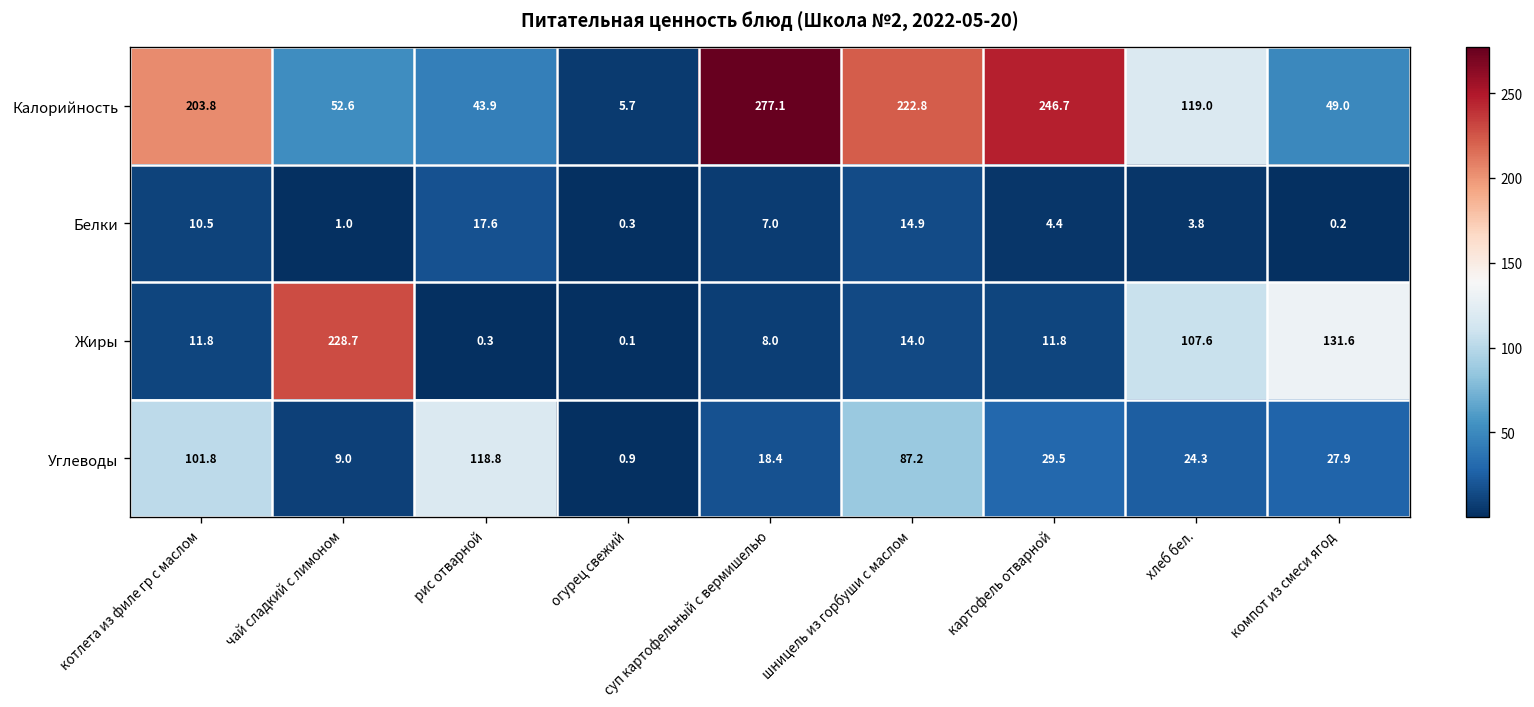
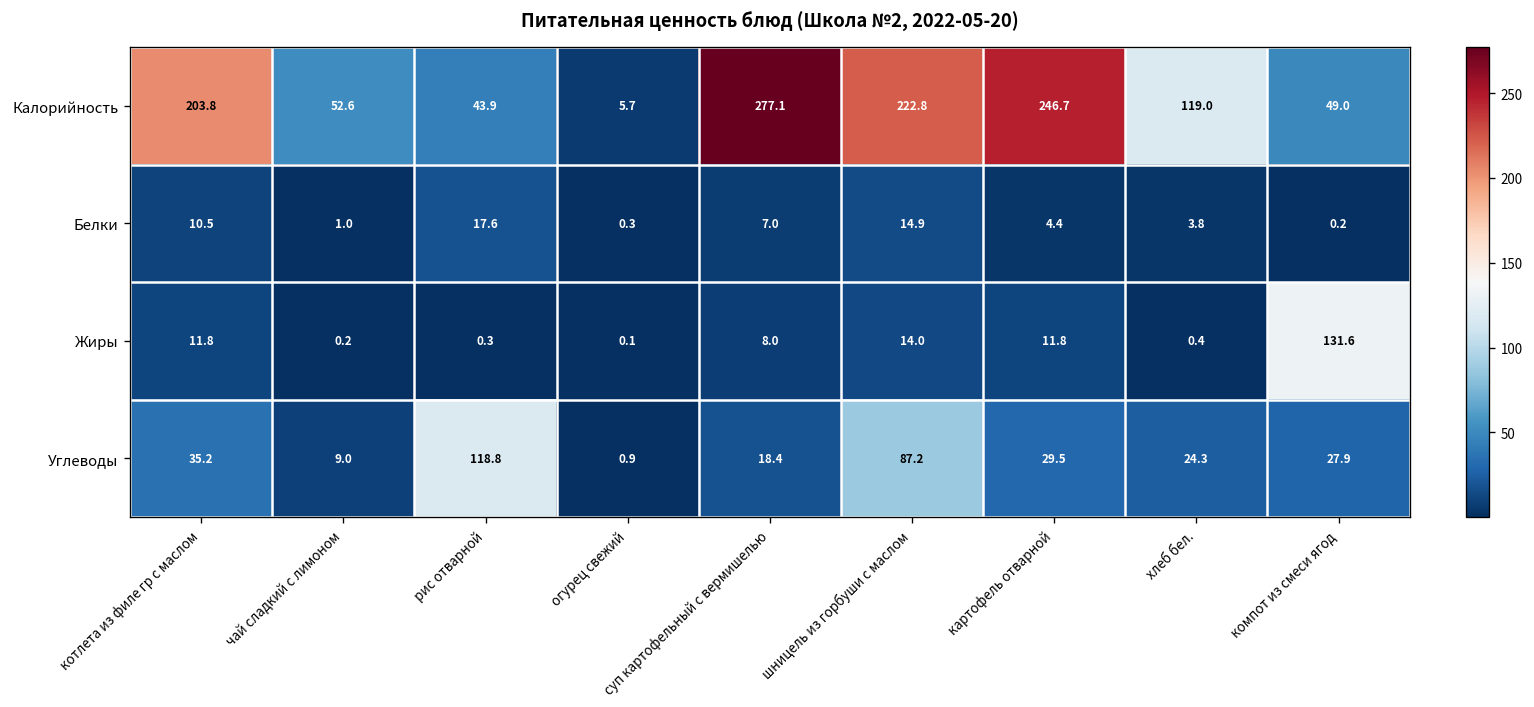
  {
    "Калорийность": {
      "котлета из филе гр с маслом": 203.8,
      "чай сладкий с лимоном": 52.6,
      "рис отварной": 43.9,
      "огурец свежий": 5.7,
      "суп картофельный с вермишелью": 277.1,
      "шницель из горбуши с маслом": 222.8,
      "картофель отварной": 246.7,
      "хлеб бел.": 119.0,
      "компот из смеси ягод": 49.0
    },
    "Белки": {
      "котлета из филе гр с маслом": 10.5,
      "чай сладкий с лимоном": 1.0,
      "рис отварной": 17.6,
      "огурец свежий": 0.3,
      "суп картофельный с вермишелью": 7.0,
      "шницель из горбуши с маслом": 14.9,
      "картофель отварной": 4.4,
      "хлеб бел.": 3.8,
      "компот из смеси ягод": 0.2
    },
    "Жиры": {
      "котлета из филе гр с маслом": 11.8,
-     "чай сладкий с лимоном": 228.7,
+     "чай сладкий с лимоном": 0.2,
      "рис отварной": 0.3,
      "огурец свежий": 0.1,
      "суп картофельный с вермишелью": 8.0,
      "шницель из горбуши с маслом": 14.0,
      "картофель отварной": 11.8,
-     "хлеб бел.": 107.6,
+     "хлеб бел.": 0.4,
      "компот из смеси ягод": 131.6
    },
    "Углеводы": {
-     "котлета из филе гр с маслом": 101.8,
+     "котлета из филе гр с маслом": 35.2,
      "чай сладкий с лимоном": 9.0,
      "рис отварной": 118.8,
      "огурец свежий": 0.9,
      "суп картофельный с вермишелью": 18.4,
      "шницель из горбуши с маслом": 87.2,
      "картофель отварной": 29.5,
      "хлеб бел.": 24.3,
      "компот из смеси ягод": 27.9
    }
  }
